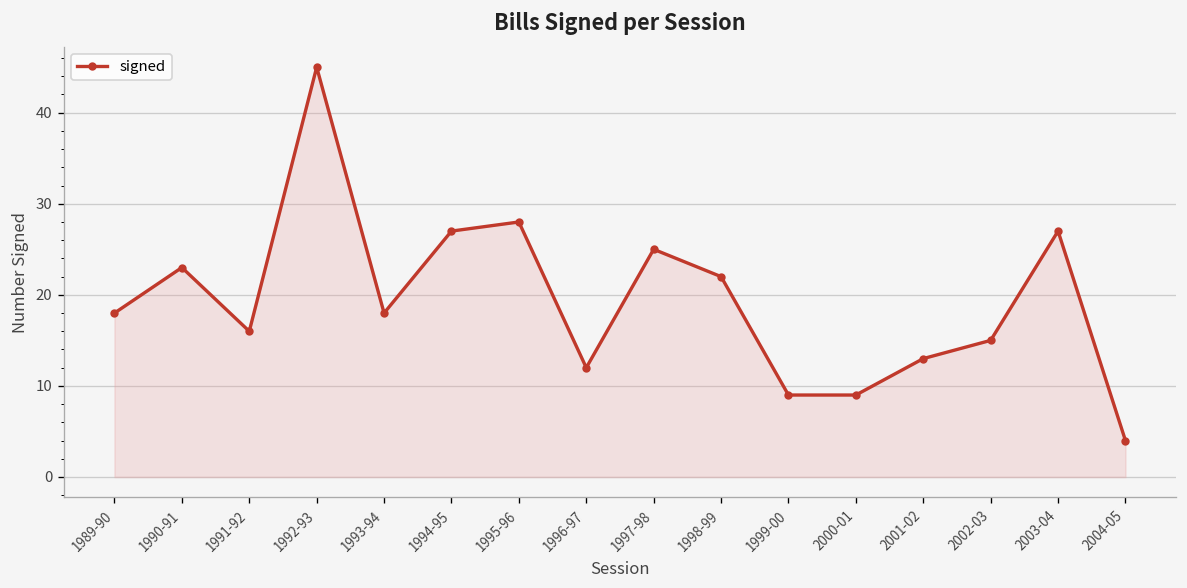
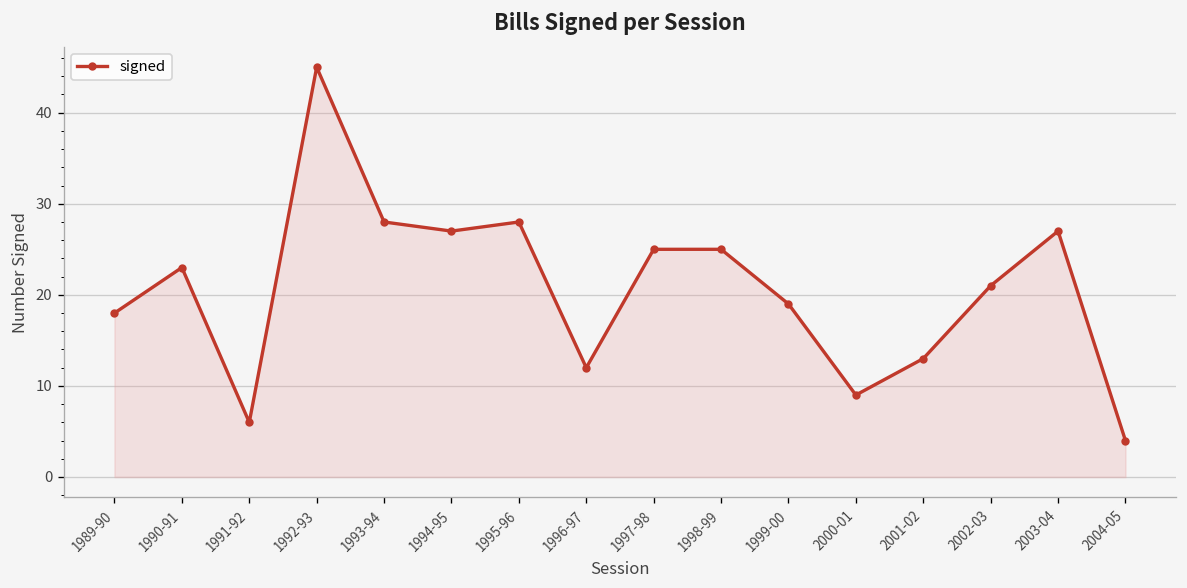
  {
    "1989-90": 18,
    "1990-91": 23,
-   "1991-92": 16,
+   "1991-92": 6,
    "1992-93": 45,
-   "1993-94": 18,
+   "1993-94": 28,
    "1994-95": 27,
    "1995-96": 28,
    "1996-97": 12,
    "1997-98": 25,
-   "1998-99": 22,
-   "1999-00": 9,
+   "1998-99": 25,
+   "1999-00": 19,
    "2000-01": 9,
    "2001-02": 13,
-   "2002-03": 15,
+   "2002-03": 21,
    "2003-04": 27,
    "2004-05": 4
  }
